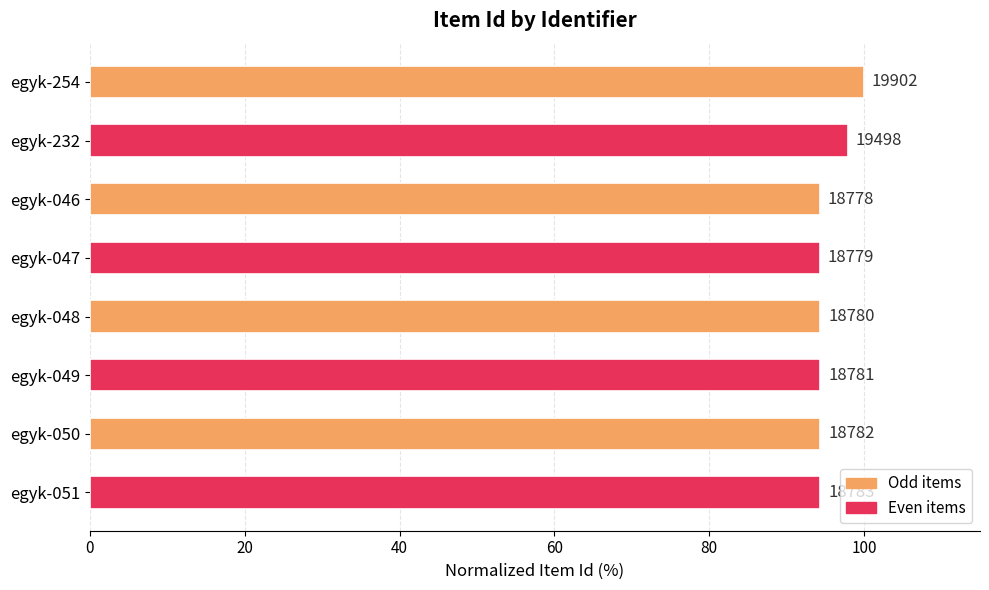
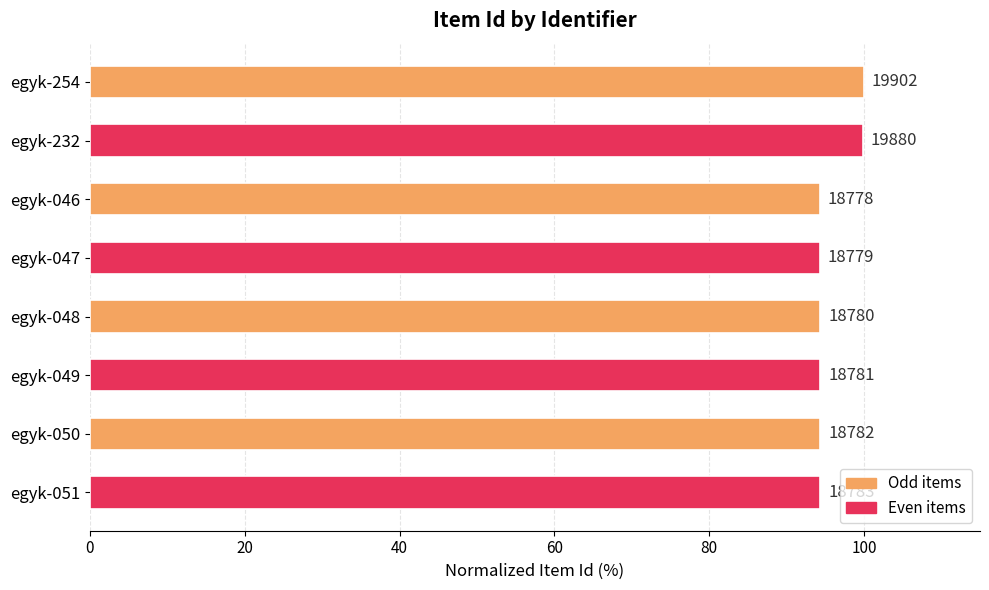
  {
-   "egyk-232": 19498
+   "egyk-232": 19880
  }
